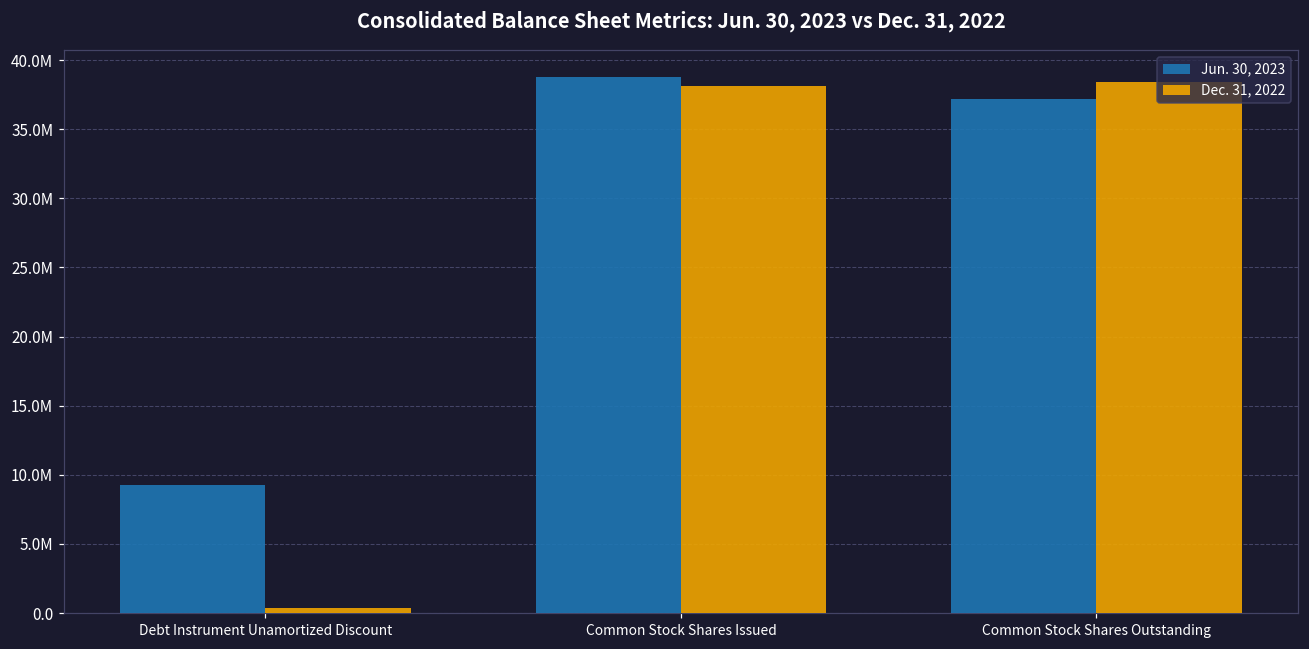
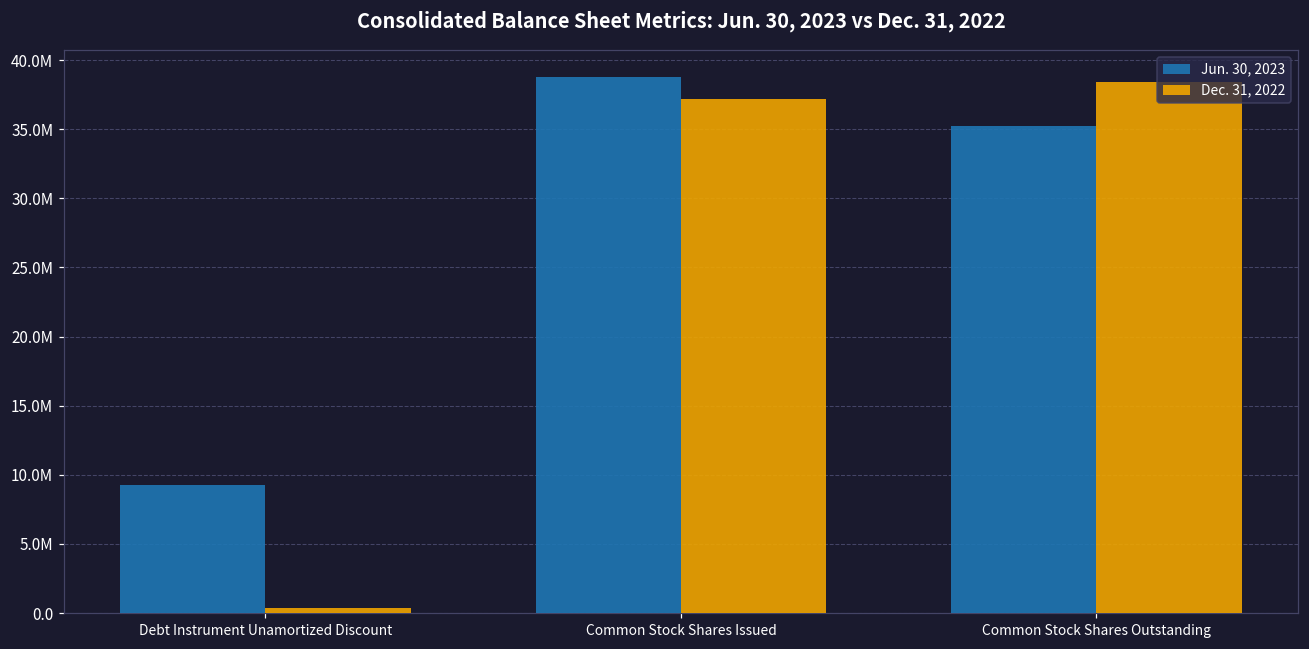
  {
    "Jun. 30, 2023": {
      "Debt Instrument Unamortized Discount": 9200000,
      "Common Stock Shares Issued": 38800000,
-     "Common Stock Shares Outstanding": 37200000
+     "Common Stock Shares Outstanding": 35200000
    },
    "Dec. 31, 2022": {
      "Debt Instrument Unamortized Discount": 300000,
-     "Common Stock Shares Issued": 38100000
+     "Common Stock Shares Issued": 37200000
    }
  }
